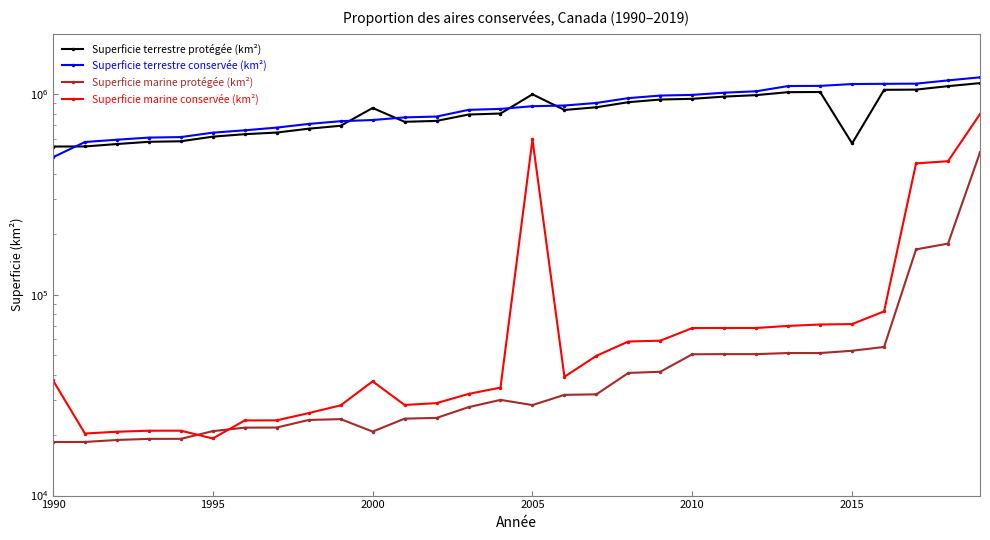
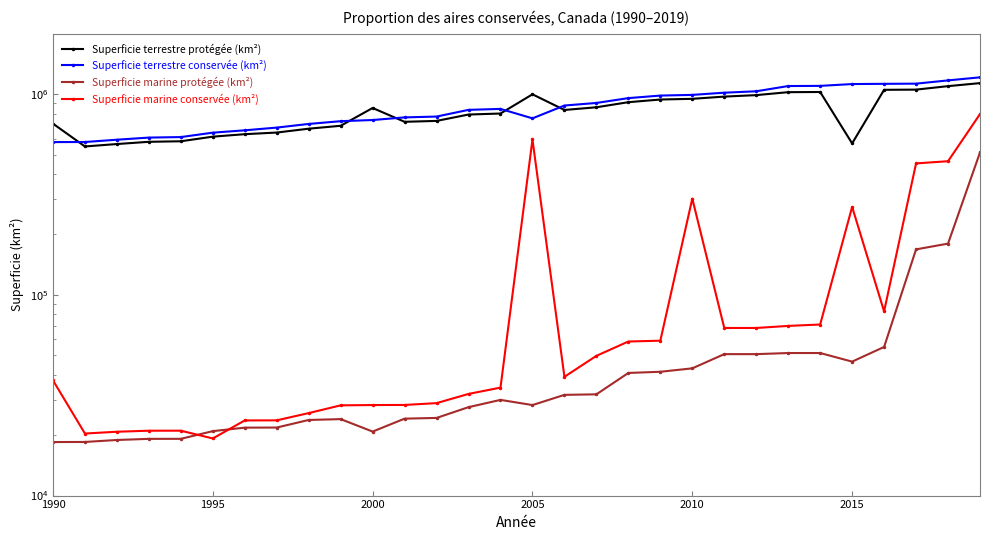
  {
    "Superficie terrestre protégée (km²)": {
-     "1990": 550000,
+     "1990": 710000,
      "1995": 610000,
      "2000": 850000,
      "2005": 1000000,
      "2010": 900000,
      "2015": 570000
    },
    "Superficie terrestre conservée (km²)": {
-     "1990": 480000,
+     "1990": 580000,
      "1995": 640000,
      "2000": 740000,
-     "2005": 870000,
+     "2005": 760000,
      "2010": 1000000,
      "2015": 1100000
    },
    "Superficie marine protégée (km²)": {
      "1990": 18000,
      "1995": 21000,
      "2000": 21000,
      "2005": 28000,
-     "2010": 51000,
-     "2015": 53000
+     "2010": 43000,
+     "2015": 46000
    },
    "Superficie marine conservée (km²)": {
      "1990": 38000,
      "1995": 19000,
-     "2000": 37000,
+     "2000": 28000,
      "2005": 590000,
-     "2010": 68000,
-     "2015": 72000
+     "2010": 300000,
+     "2015": 270000
    }
  }
